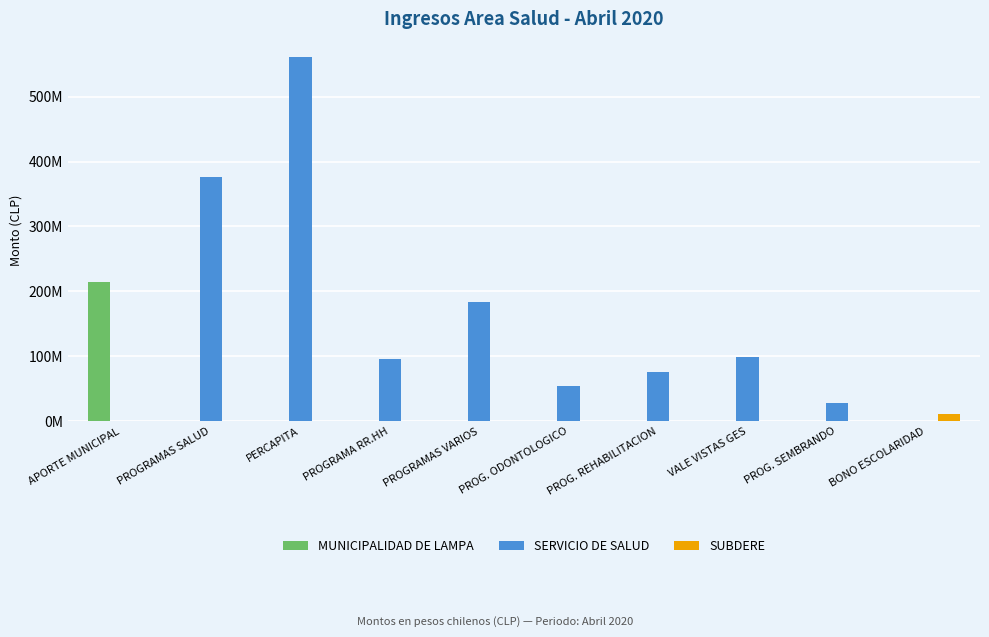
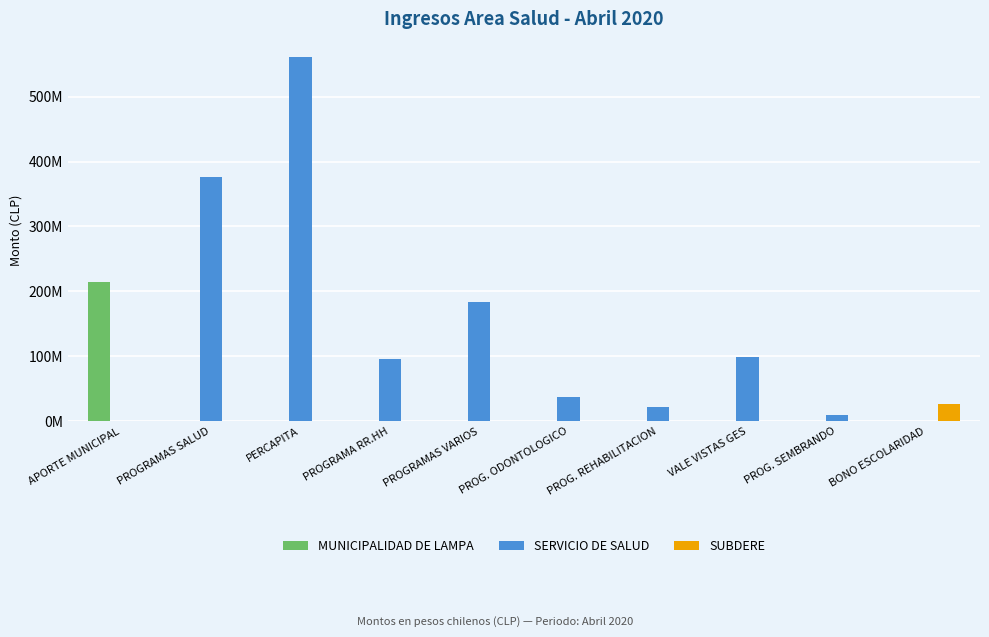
  {
    "MUNICIPALIDAD DE LAMPA": {
      "APORTE MUNICIPAL": 210000000,
      "PROGRAMAS SALUD": 0,
      "PERCAPITA": 0,
      "PROGRAMA RR.HH": 0,
      "PROGRAMAS VARIOS": 0,
      "PROG. ODONTOLOGICO": 0,
      "PROG. REHABILITACION": 0,
      "VALE VISTAS GES": 0,
      "PROG. SEMBRANDO": 0,
      "BONO ESCOLARIDAD": 0
    },
    "SERVICIO DE SALUD": {
      "APORTE MUNICIPAL": 0,
      "PROGRAMAS SALUD": 380000000,
      "PERCAPITA": 560000000,
      "PROGRAMA RR.HH": 100000000,
      "PROGRAMAS VARIOS": 180000000,
-     "PROG. ODONTOLOGICO": 50000000,
-     "PROG. REHABILITACION": 80000000,
+     "PROG. ODONTOLOGICO": 40000000,
+     "PROG. REHABILITACION": 20000000,
      "VALE VISTAS GES": 100000000,
-     "PROG. SEMBRANDO": 30000000,
+     "PROG. SEMBRANDO": 10000000,
      "BONO ESCOLARIDAD": 0
    },
    "SUBDERE": {
      "APORTE MUNICIPAL": 0,
      "PROGRAMAS SALUD": 0,
      "PERCAPITA": 0,
      "PROGRAMA RR.HH": 0,
      "PROGRAMAS VARIOS": 0,
      "PROG. ODONTOLOGICO": 0,
      "PROG. REHABILITACION": 0,
      "VALE VISTAS GES": 0,
      "PROG. SEMBRANDO": 0,
-     "BONO ESCOLARIDAD": 10000000
+     "BONO ESCOLARIDAD": 30000000
    }
  }
